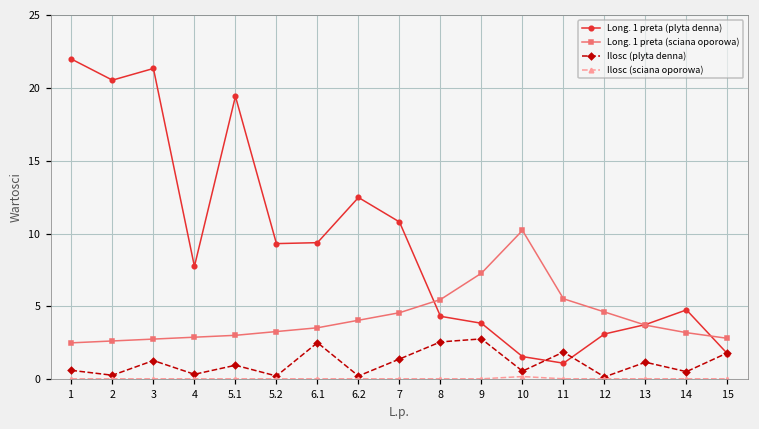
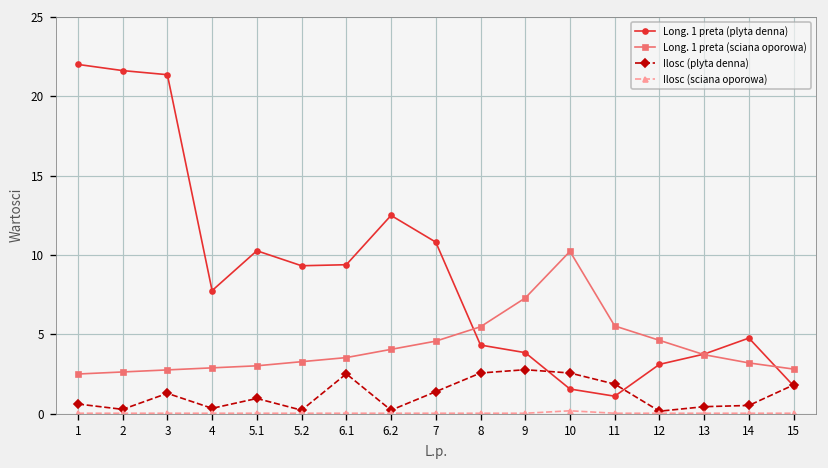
  {
    "Long. 1 preta (plyta denna)": {
      "1": 22.0,
-     "2": 20.6,
+     "2": 21.6,
      "3": 21.4,
      "4": 7.8,
-     "5.1": 19.4,
+     "5.1": 10.3,
      "5.2": 9.3,
      "6.1": 9.4,
      "6.2": 12.5,
      "7": 10.8,
      "8": 4.3,
      "9": 3.8,
      "10": 1.6,
      "11": 1.1,
      "12": 3.1,
      "14": 4.8
    },
    "Ilosc (plyta denna)": {
      "1": 0.6,
      "2": 0.3,
      "3": 1.3,
      "4": 0.3,
      "5.1": 1.0,
      "5.2": 0.2,
      "6.1": 2.5,
      "6.2": 0.2,
      "7": 1.4,
      "8": 2.6,
      "9": 2.8,
-     "10": 0.6,
+     "10": 2.6,
      "11": 1.9,
-     "13": 1.2,
+     "13": 0.4,
      "14": 0.5
    }
  }
